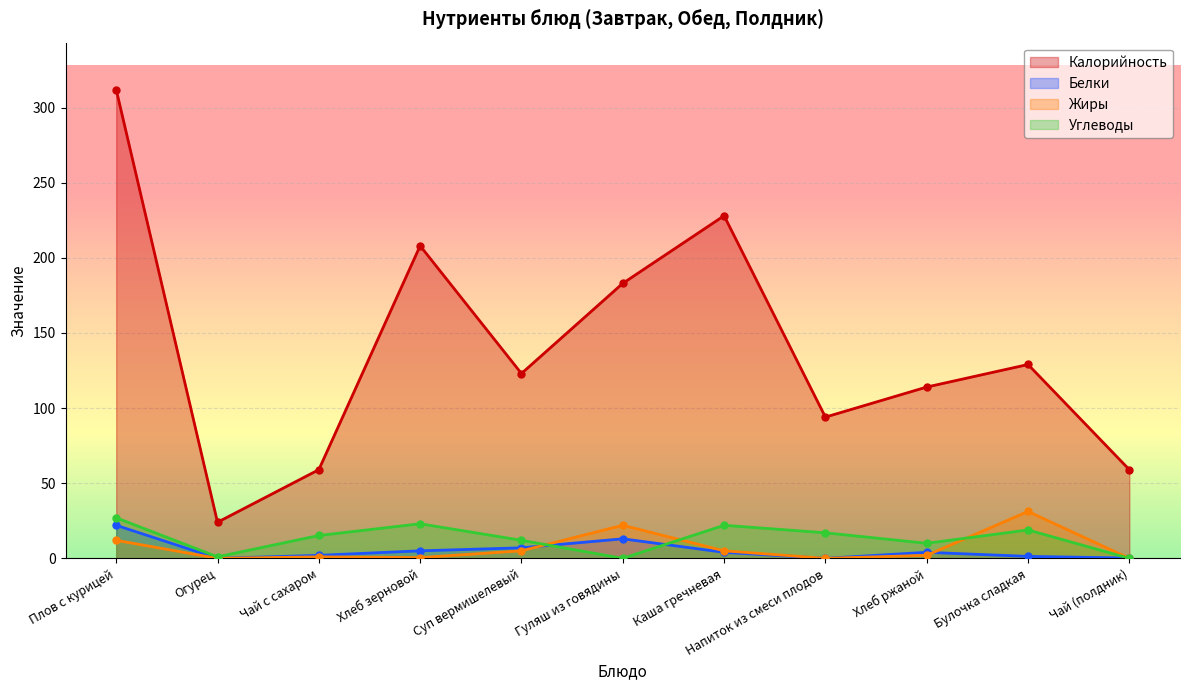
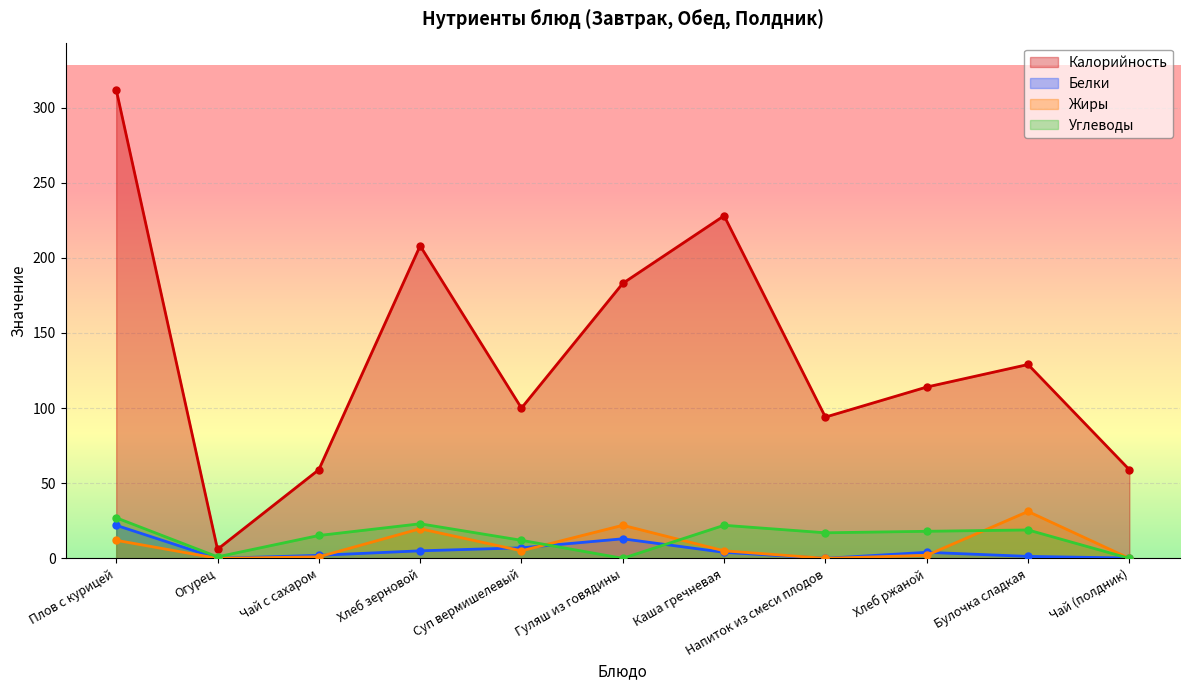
  {
    "Калорийность": {
      "Плов с курицей": 312,
-     "Огурец": 24,
+     "Огурец": 6,
      "Чай с сахаром": 59,
      "Хлеб зерновой": 208,
-     "Суп вермишелевый": 123,
+     "Суп вермишелевый": 100,
      "Гуляш из говядины": 183,
      "Каша гречневая": 228,
      "Напиток из смеси плодов": 94,
      "Хлеб ржаной": 114,
      "Булочка сладкая": 129,
      "Чай (полдник)": 59
    },
    "Белки": {
      "Плов с курицей": 22,
      "Хлеб зерновой": 5,
      "Суп вермишелевый": 7,
      "Гуляш из говядины": 13,
      "Хлеб ржаной": 4,
      "Булочка сладкая": 1
    },
    "Жиры": {
      "Плов с курицей": 12,
-     "Хлеб зерновой": 1,
+     "Хлеб зерновой": 20,
      "Суп вермишелевый": 5,
      "Гуляш из говядины": 22,
      "Хлеб ржаной": 2,
      "Булочка сладкая": 31
    },
    "Углеводы": {
      "Плов с курицей": 27,
      "Чай с сахаром": 15,
      "Хлеб зерновой": 23,
      "Суп вермишелевый": 12,
      "Гуляш из говядины": 0,
      "Каша гречневая": 22,
      "Напиток из смеси плодов": 17,
-     "Хлеб ржаной": 10,
+     "Хлеб ржаной": 18,
      "Булочка сладкая": 19
    }
  }
